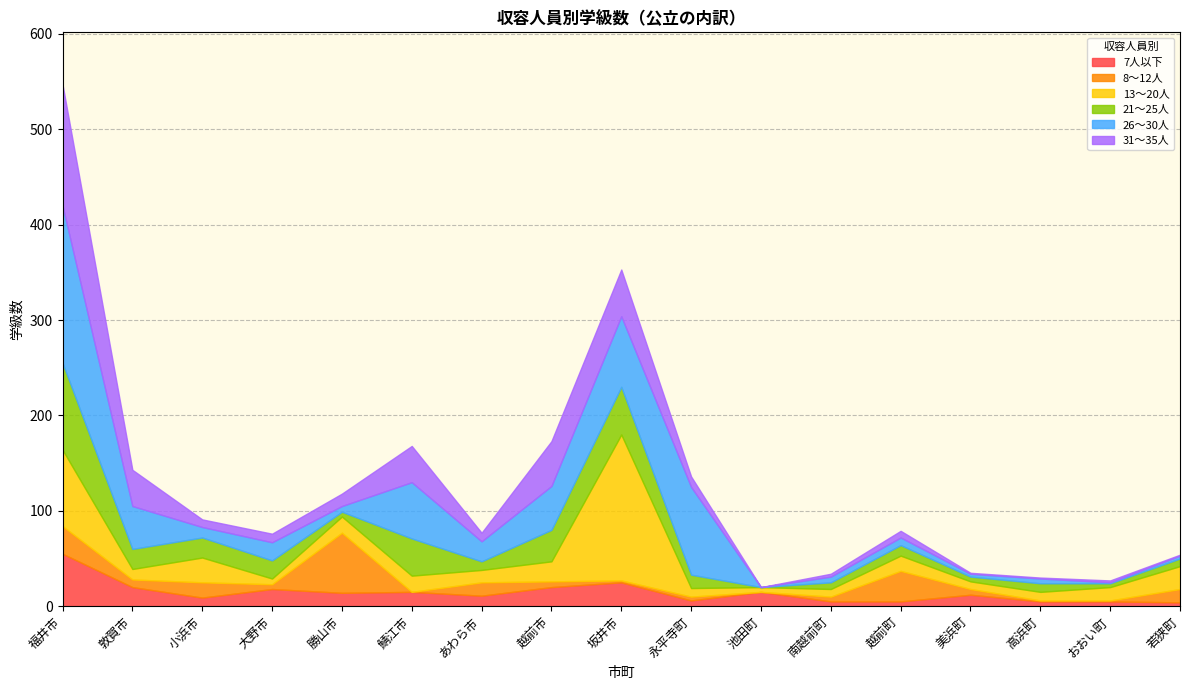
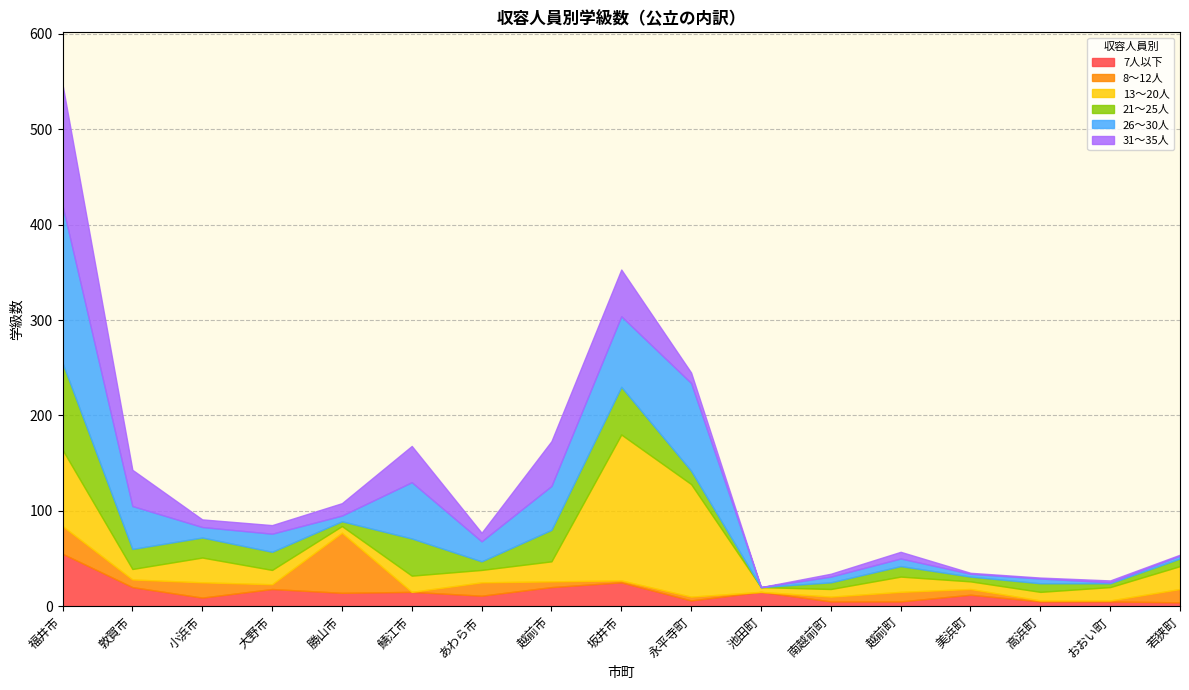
  {
    "7人以下": {
      "福井市": 60,
      "敦賀市": 20,
      "小浜市": 10,
      "大野市": 20,
      "勝山市": 10,
      "あわら市": 10,
      "越前市": 20,
      "永平寺町": 10,
      "南越前町": 10,
      "越前町": 10,
      "美浜町": 10,
      "若狭町": 0
    },
    "8～12人": {
      "福井市": 30,
      "敦賀市": 10,
      "小浜市": 20,
      "大野市": 10,
      "勝山市": 60,
      "あわら市": 10,
      "越前市": 10,
      "永平寺町": 0,
      "南越前町": 10,
-     "越前町": 30,
+     "越前町": 10,
      "美浜町": 10,
      "若狭町": 10
    },
    "13～20人": {
      "福井市": 80,
      "敦賀市": 10,
      "小浜市": 30,
-     "大野市": 10,
-     "勝山市": 20,
+     "大野市": 20,
+     "勝山市": 10,
      "鯖江市": 20,
      "あわら市": 10,
      "越前市": 20,
      "坂井市": 150,
-     "永平寺町": 10,
+     "永平寺町": 120,
      "南越前町": 10,
      "越前町": 20,
      "美浜町": 10,
      "高浜町": 10,
      "おおい町": 10,
      "若狭町": 20
    },
    "21～25人": {
      "福井市": 90,
      "敦賀市": 20,
      "小浜市": 20,
      "大野市": 20,
      "勝山市": 10,
      "鯖江市": 40,
      "あわら市": 10,
      "越前市": 30,
      "坂井市": 50,
      "永平寺町": 10,
      "南越前町": 10,
      "越前町": 10,
      "美浜町": 10,
      "高浜町": 10,
      "若狭町": 10
    },
    "26～30人": {
      "福井市": 170,
      "敦賀市": 50,
      "小浜市": 10,
      "大野市": 20,
      "勝山市": 10,
      "鯖江市": 60,
      "あわら市": 20,
      "越前市": 50,
      "坂井市": 70,
      "永平寺町": 90,
      "南越前町": 10,
      "越前町": 10
    },
    "31～35人": {
      "福井市": 130,
      "敦賀市": 40,
      "小浜市": 10,
      "大野市": 10,
      "勝山市": 10,
      "鯖江市": 40,
      "あわら市": 10,
      "越前市": 50,
      "坂井市": 50,
      "永平寺町": 10,
      "南越前町": 0,
      "越前町": 10
    }
  }
